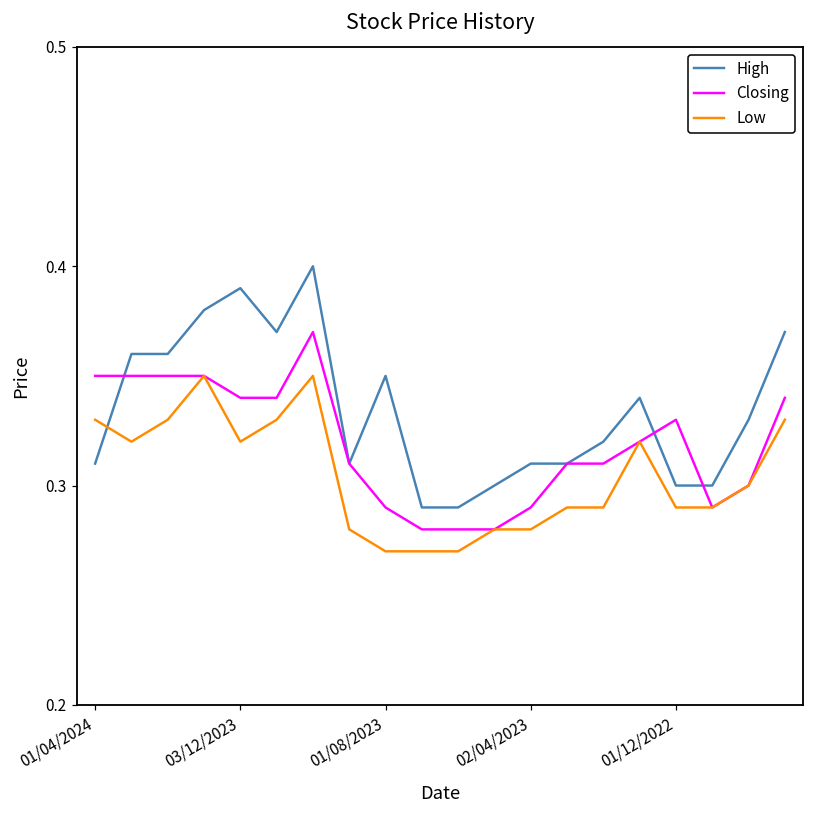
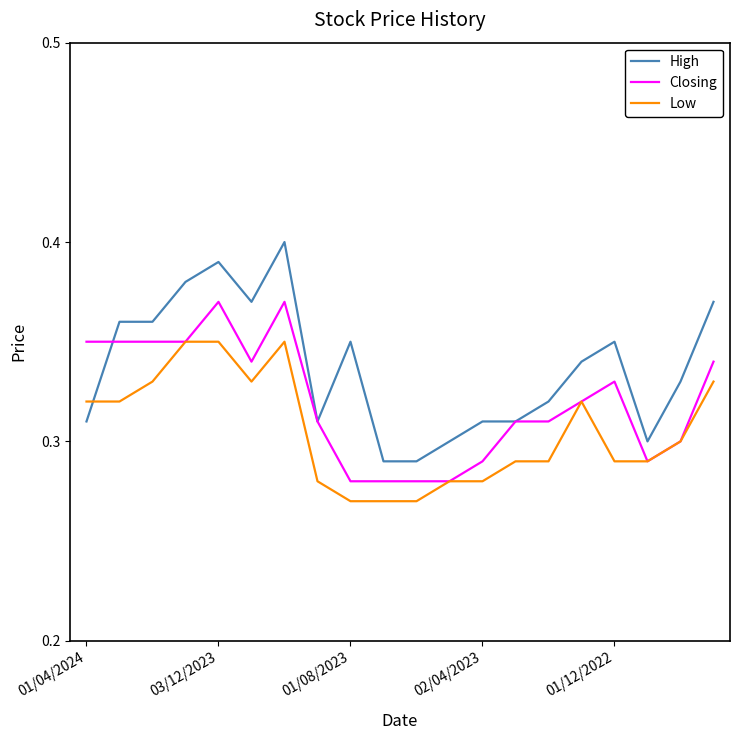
  {
    "High": {
      "01/04/2024": 0.31,
      "03/12/2023": 0.39,
      "01/08/2023": 0.35,
      "02/04/2023": 0.31,
-     "01/12/2022": 0.30
+     "01/12/2022": 0.35
    },
    "Closing": {
      "01/04/2024": 0.35,
-     "03/12/2023": 0.34,
-     "01/08/2023": 0.29,
+     "03/12/2023": 0.37,
+     "01/08/2023": 0.28,
      "02/04/2023": 0.29,
      "01/12/2022": 0.33
    },
    "Low": {
-     "01/04/2024": 0.33,
-     "03/12/2023": 0.32,
+     "01/04/2024": 0.32,
+     "03/12/2023": 0.35,
      "01/08/2023": 0.27,
      "02/04/2023": 0.28,
      "01/12/2022": 0.29
    }
  }
